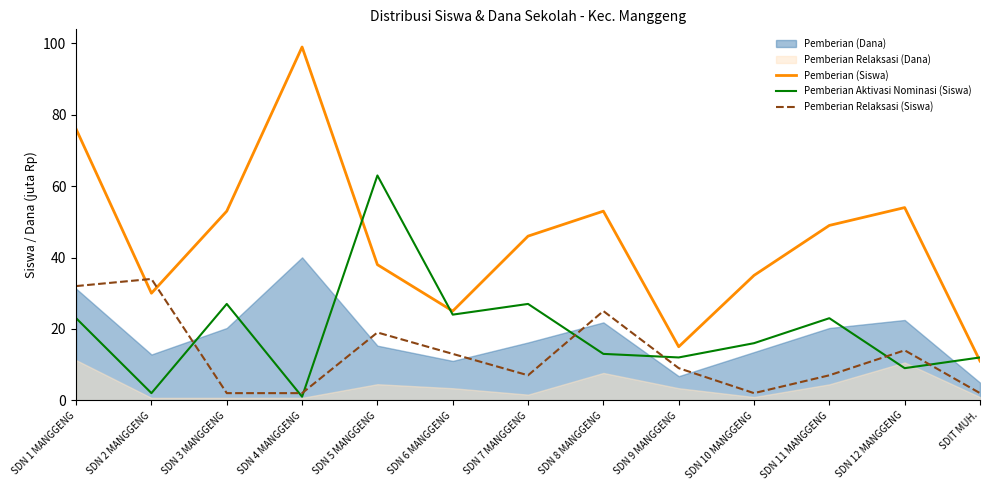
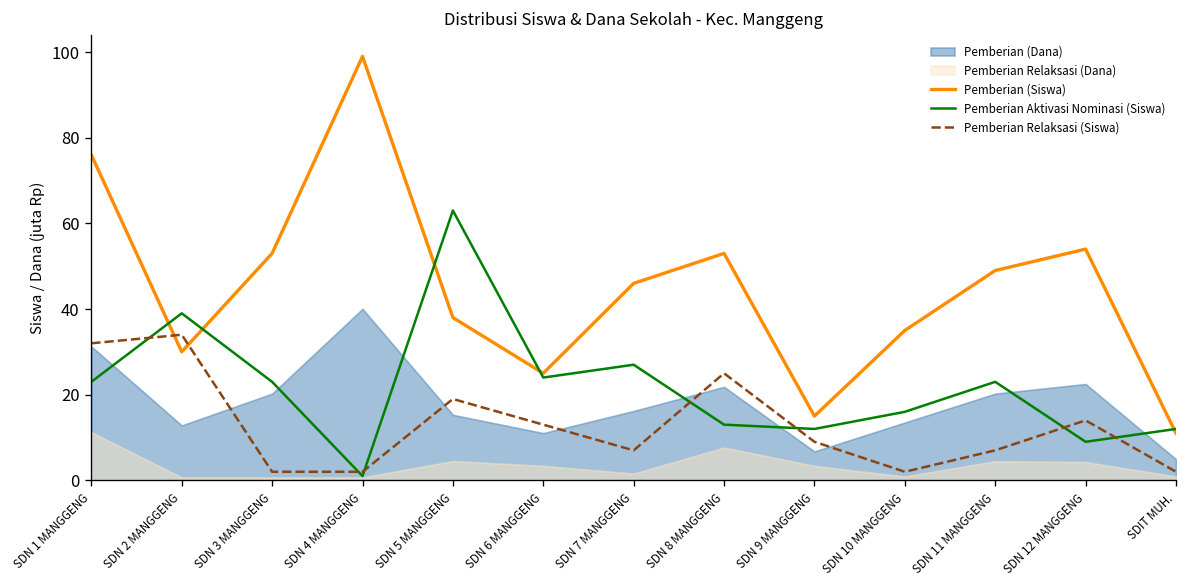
  {
    "Pemberian (Siswa)": {
      "SDN 1 MANGGENG": 76,
      "SDN 2 MANGGENG": 30,
      "SDN 3 MANGGENG": 53,
      "SDN 4 MANGGENG": 99,
      "SDN 5 MANGGENG": 38,
      "SDN 6 MANGGENG": 25,
      "SDN 7 MANGGENG": 46,
      "SDN 8 MANGGENG": 53,
      "SDN 9 MANGGENG": 15,
      "SDN 10 MANGGENG": 35,
      "SDN 11 MANGGENG": 49,
      "SDN 12 MANGGENG": 54,
      "SDIT MUH.": 11
    },
    "Pemberian (Dana)": {
      "SDN 1 MANGGENG": 31,
      "SDN 2 MANGGENG": 13,
      "SDN 3 MANGGENG": 20,
      "SDN 4 MANGGENG": 40,
      "SDN 5 MANGGENG": 15,
      "SDN 6 MANGGENG": 11,
      "SDN 7 MANGGENG": 16,
      "SDN 8 MANGGENG": 22,
      "SDN 9 MANGGENG": 7,
      "SDN 10 MANGGENG": 14,
      "SDN 11 MANGGENG": 20,
      "SDN 12 MANGGENG": 23,
      "SDIT MUH.": 5
    },
    "Pemberian Aktivasi Nominasi (Siswa)": {
      "SDN 1 MANGGENG": 23,
-     "SDN 2 MANGGENG": 2,
-     "SDN 3 MANGGENG": 27,
+     "SDN 2 MANGGENG": 39,
+     "SDN 3 MANGGENG": 23,
      "SDN 5 MANGGENG": 63,
      "SDN 6 MANGGENG": 24,
      "SDN 7 MANGGENG": 27,
      "SDN 8 MANGGENG": 13,
      "SDN 9 MANGGENG": 12,
      "SDN 10 MANGGENG": 16,
      "SDN 11 MANGGENG": 23,
      "SDN 12 MANGGENG": 9,
      "SDIT MUH.": 12
    },
    "Pemberian Relaksasi (Dana)": {
      "SDN 1 MANGGENG": 11,
      "SDN 5 MANGGENG": 5,
      "SDN 6 MANGGENG": 3,
      "SDN 7 MANGGENG": 2,
      "SDN 8 MANGGENG": 8,
      "SDN 9 MANGGENG": 3,
      "SDN 10 MANGGENG": 1,
      "SDN 11 MANGGENG": 4,
-     "SDN 12 MANGGENG": 11,
+     "SDN 12 MANGGENG": 4,
      "SDIT MUH.": 1
    },
    "Pemberian Relaksasi (Siswa)": {
      "SDN 1 MANGGENG": 32,
      "SDN 2 MANGGENG": 34,
      "SDN 3 MANGGENG": 2,
      "SDN 4 MANGGENG": 2,
      "SDN 5 MANGGENG": 19,
      "SDN 6 MANGGENG": 13,
      "SDN 7 MANGGENG": 7,
      "SDN 8 MANGGENG": 25,
      "SDN 9 MANGGENG": 9,
      "SDN 10 MANGGENG": 2,
      "SDN 11 MANGGENG": 7,
      "SDN 12 MANGGENG": 14,
      "SDIT MUH.": 2
    }
  }
